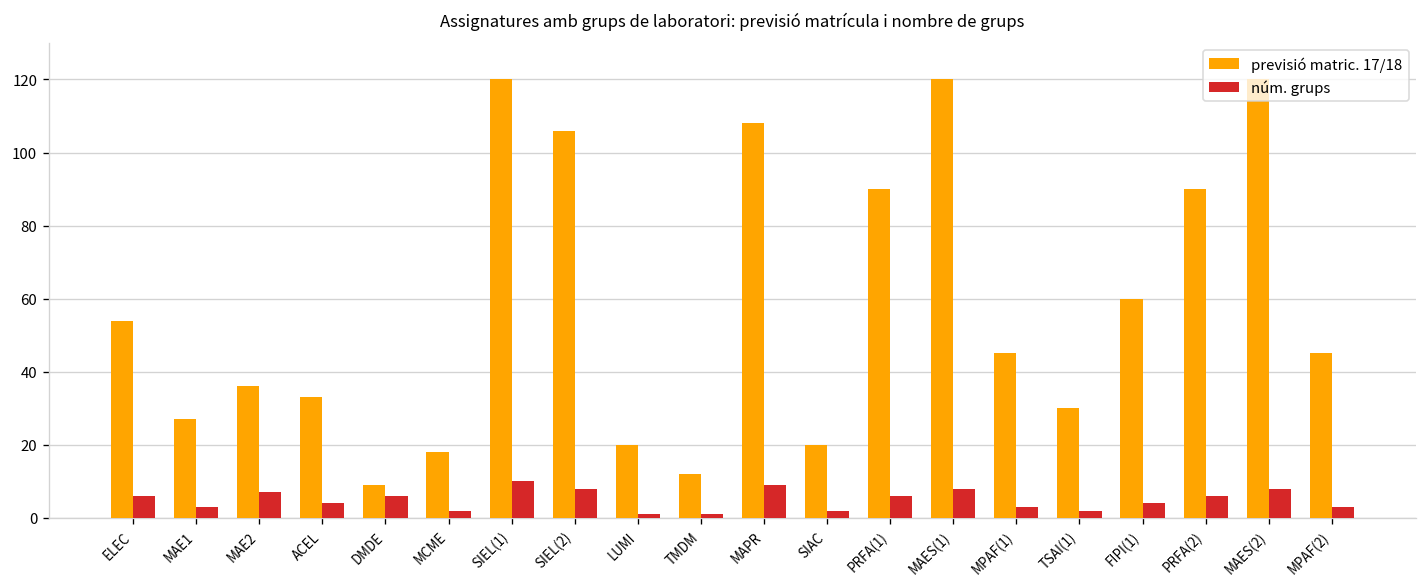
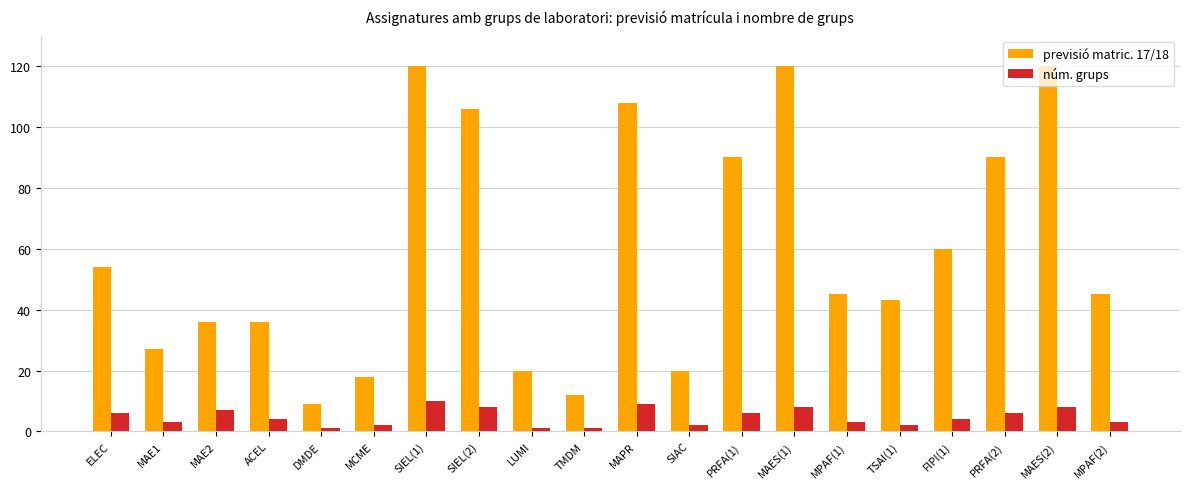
  {
    "previsió matric. 17/18": {
      "ELEC": 54,
      "MAE1": 27,
      "MAE2": 36,
-     "ACEL": 33,
+     "ACEL": 36,
      "DMDE": 9,
      "MCME": 18,
      "SIEL(1)": 120,
      "SIEL(2)": 106,
      "LUMI": 20,
      "TMDM": 12,
      "MAPR": 108,
      "SIAC": 20,
      "PRFA(1)": 90,
      "MAES(1)": 120,
      "MPAF(1)": 45,
-     "TSAI(1)": 30,
+     "TSAI(1)": 43,
      "FIPI(1)": 60,
      "PRFA(2)": 90,
      "MPAF(2)": 45
    },
    "núm. grups": {
      "ELEC": 6,
      "MAE1": 3,
      "MAE2": 7,
      "ACEL": 4,
-     "DMDE": 6,
+     "DMDE": 1,
      "MCME": 2,
      "SIEL(1)": 10,
      "SIEL(2)": 8,
      "LUMI": 1,
      "TMDM": 1,
      "MAPR": 9,
      "SIAC": 2,
      "PRFA(1)": 6,
      "MAES(1)": 8,
      "MPAF(1)": 3,
      "TSAI(1)": 2,
      "FIPI(1)": 4,
      "PRFA(2)": 6,
      "MAES(2)": 8,
      "MPAF(2)": 3
    }
  }
